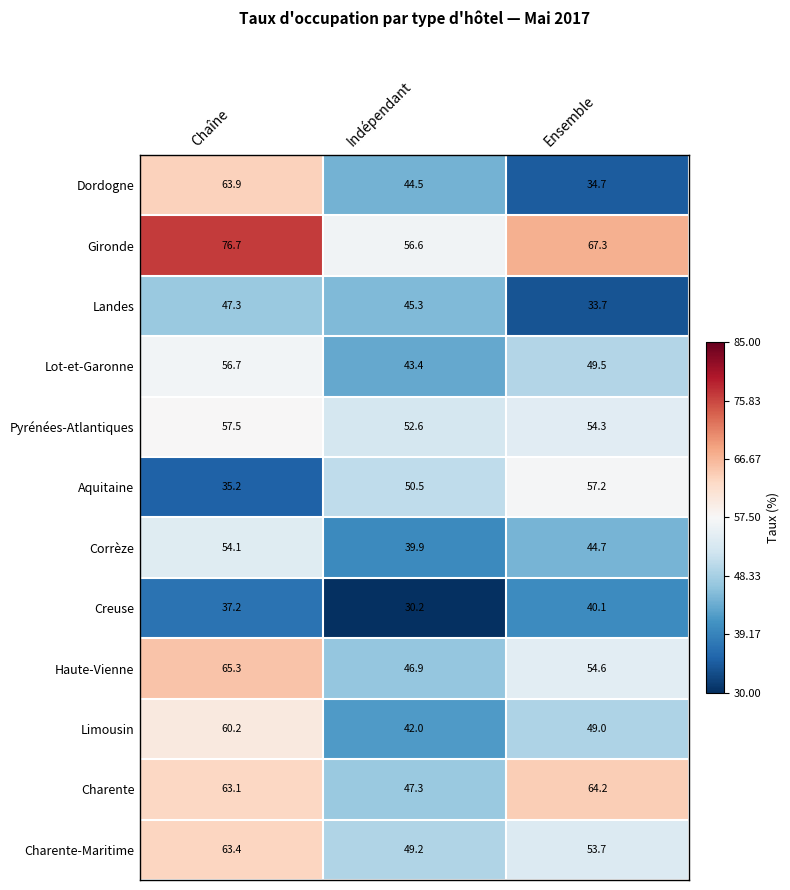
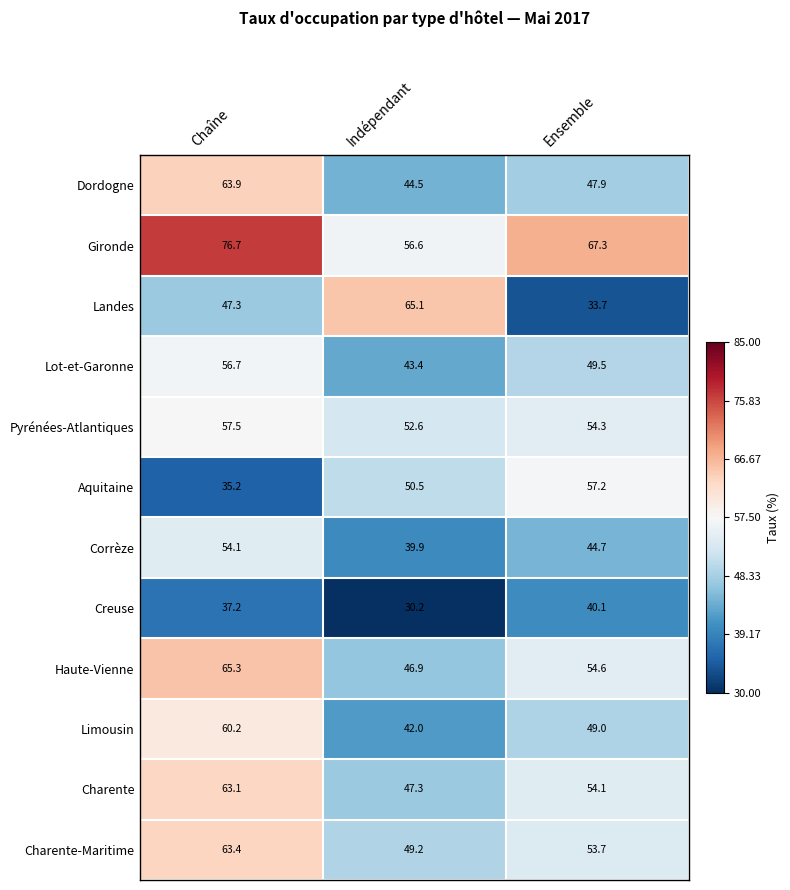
  {
    "Dordogne": {
      "Chaîne": 63.9,
      "Indépendant": 44.5,
-     "Ensemble": 34.7
+     "Ensemble": 47.9
    },
    "Gironde": {
      "Chaîne": 76.7,
      "Indépendant": 56.6,
      "Ensemble": 67.3
    },
    "Landes": {
      "Chaîne": 47.3,
-     "Indépendant": 45.3,
+     "Indépendant": 65.1,
      "Ensemble": 33.7
    },
    "Lot-et-Garonne": {
      "Chaîne": 56.7,
      "Indépendant": 43.4,
      "Ensemble": 49.5
    },
    "Pyrénées-Atlantiques": {
      "Chaîne": 57.5,
      "Indépendant": 52.6,
      "Ensemble": 54.3
    },
    "Aquitaine": {
      "Chaîne": 35.2,
      "Indépendant": 50.5,
      "Ensemble": 57.2
    },
    "Corrèze": {
      "Chaîne": 54.1,
      "Indépendant": 39.9,
      "Ensemble": 44.7
    },
    "Creuse": {
      "Chaîne": 37.2,
      "Indépendant": 30.2,
      "Ensemble": 40.1
    },
    "Haute-Vienne": {
      "Chaîne": 65.3,
      "Indépendant": 46.9,
      "Ensemble": 54.6
    },
    "Limousin": {
      "Chaîne": 60.2,
      "Indépendant": 42.0,
      "Ensemble": 49.0
    },
    "Charente": {
      "Chaîne": 63.1,
      "Indépendant": 47.3,
-     "Ensemble": 64.2
+     "Ensemble": 54.1
    },
    "Charente-Maritime": {
      "Chaîne": 63.4,
      "Indépendant": 49.2,
      "Ensemble": 53.7
    }
  }
